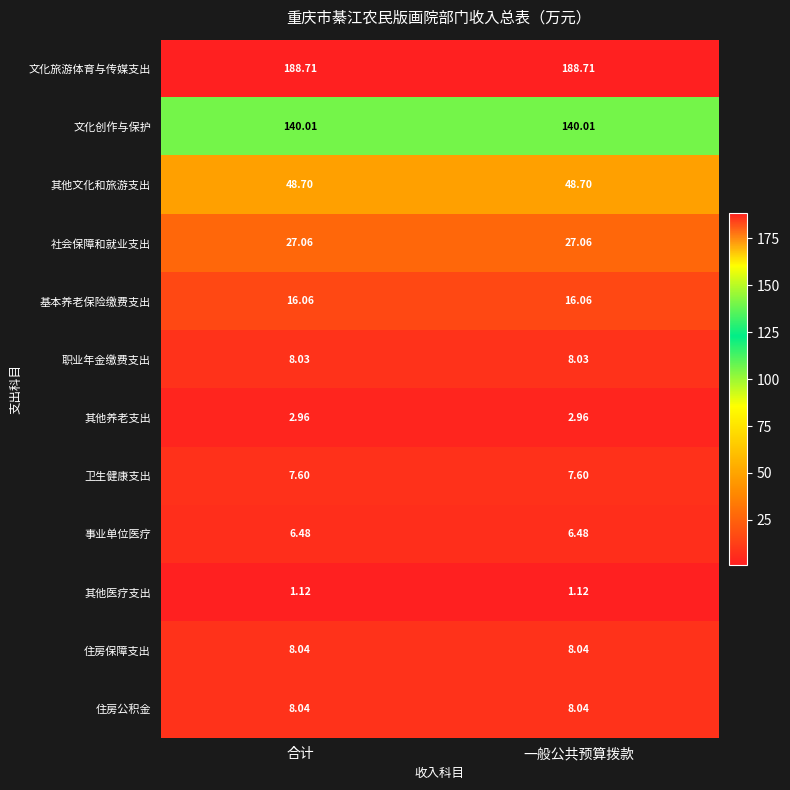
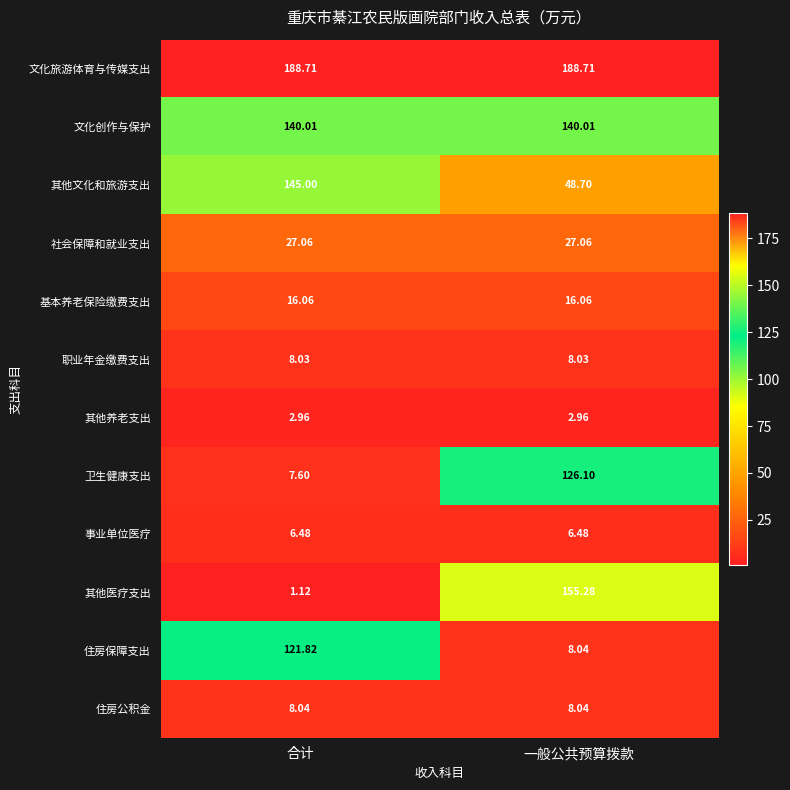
  {
    "文化旅游体育与传媒支出": {
      "合计": 188.71,
      "一般公共预算拨款": 188.71
    },
    "文化创作与保护": {
      "合计": 140.01,
      "一般公共预算拨款": 140.01
    },
    "其他文化和旅游支出": {
-     "合计": 48.70,
+     "合计": 145.00,
      "一般公共预算拨款": 48.70
    },
    "社会保障和就业支出": {
      "合计": 27.06,
      "一般公共预算拨款": 27.06
    },
    "基本养老保险缴费支出": {
      "合计": 16.06,
      "一般公共预算拨款": 16.06
    },
    "职业年金缴费支出": {
      "合计": 8.03,
      "一般公共预算拨款": 8.03
    },
    "其他养老支出": {
      "合计": 2.96,
      "一般公共预算拨款": 2.96
    },
    "卫生健康支出": {
      "合计": 7.60,
-     "一般公共预算拨款": 7.60
+     "一般公共预算拨款": 126.10
    },
    "事业单位医疗": {
      "合计": 6.48,
      "一般公共预算拨款": 6.48
    },
    "其他医疗支出": {
      "合计": 1.12,
-     "一般公共预算拨款": 1.12
+     "一般公共预算拨款": 155.28
    },
    "住房保障支出": {
-     "合计": 8.04,
+     "合计": 121.82,
      "一般公共预算拨款": 8.04
    },
    "住房公积金": {
      "合计": 8.04,
      "一般公共预算拨款": 8.04
    }
  }
